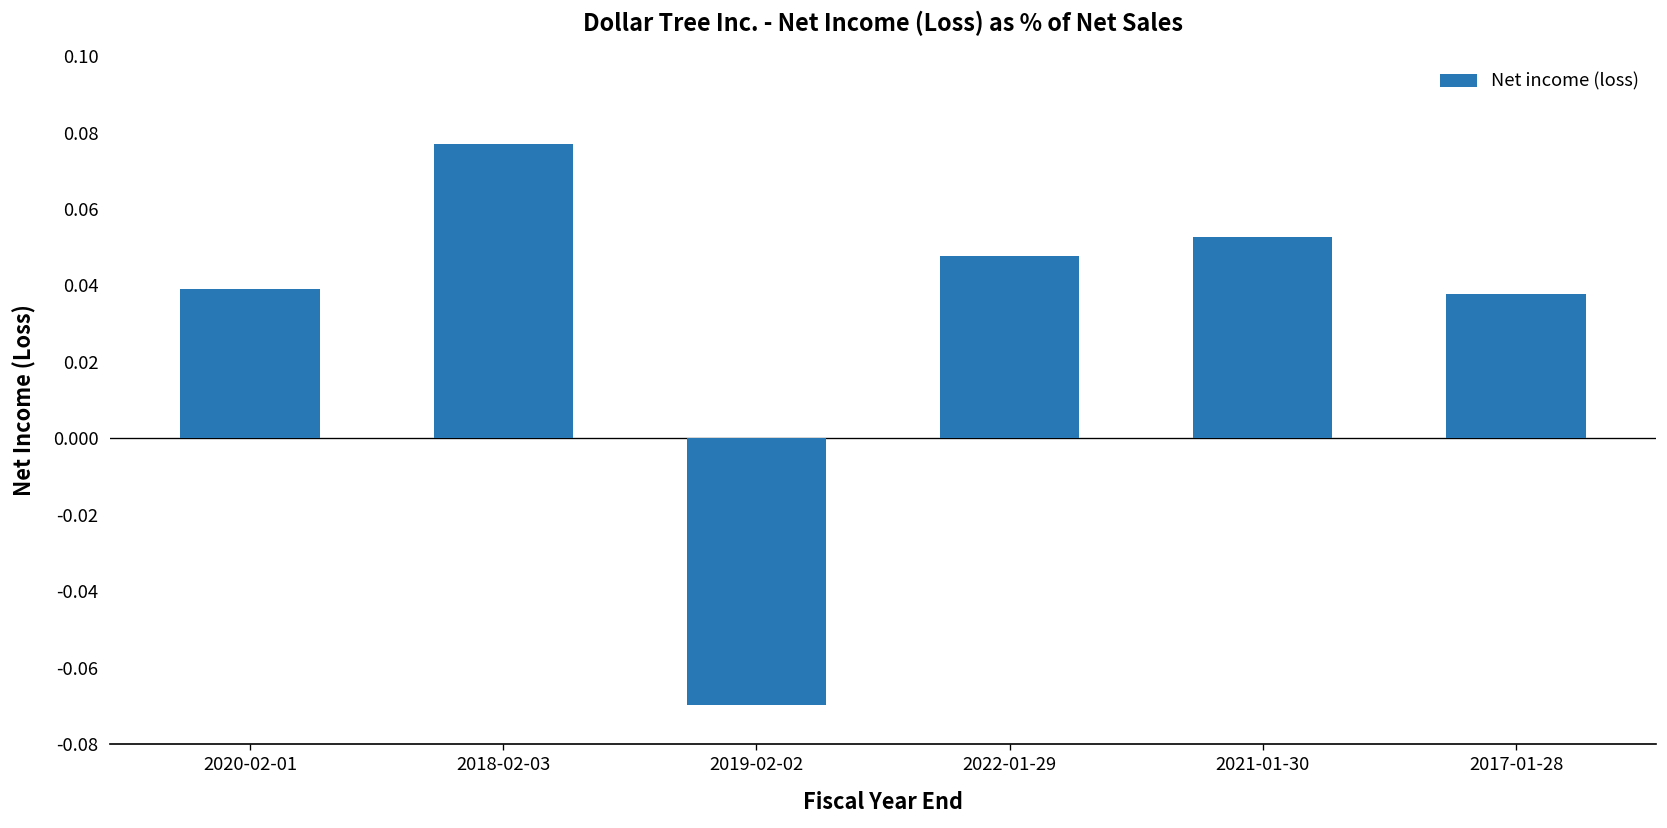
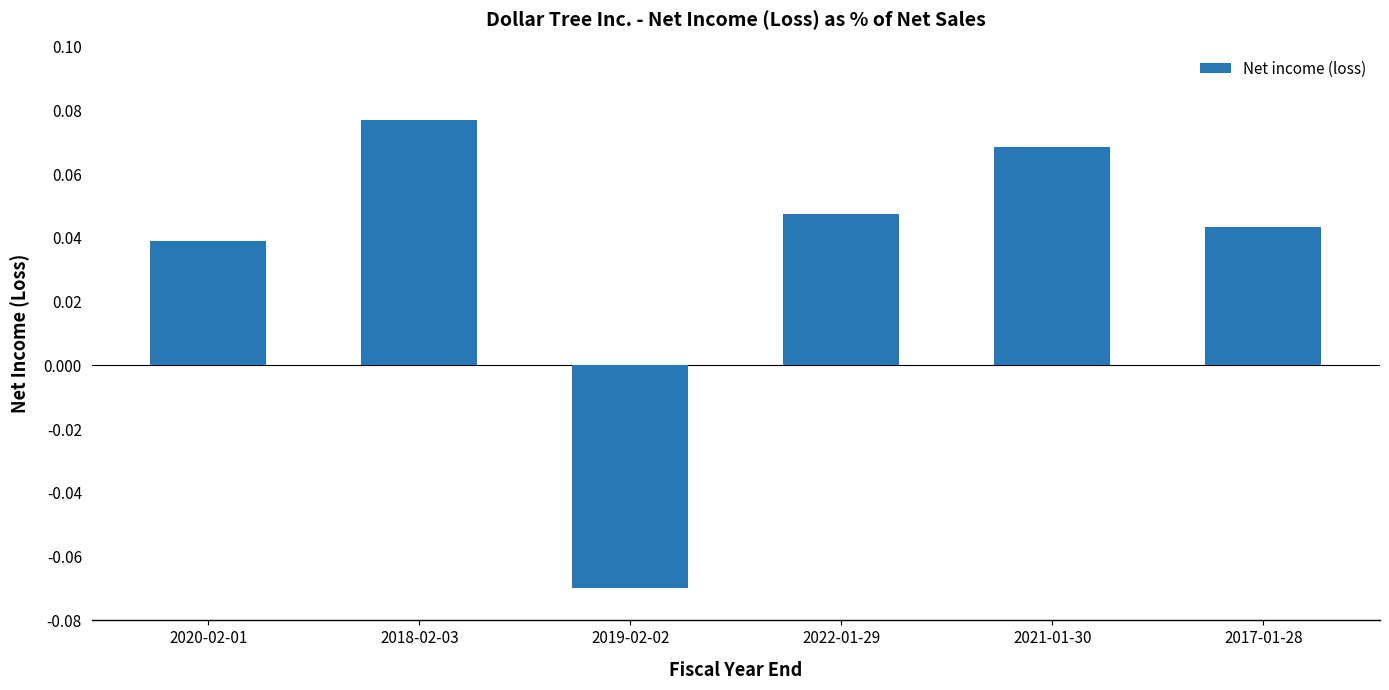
  {
    "2020-02-01": 0.039,
    "2018-02-03": 0.077,
    "2019-02-02": -0.070,
    "2022-01-29": 0.048,
-   "2021-01-30": 0.053,
-   "2017-01-28": 0.038
+   "2021-01-30": 0.069,
+   "2017-01-28": 0.043
  }
